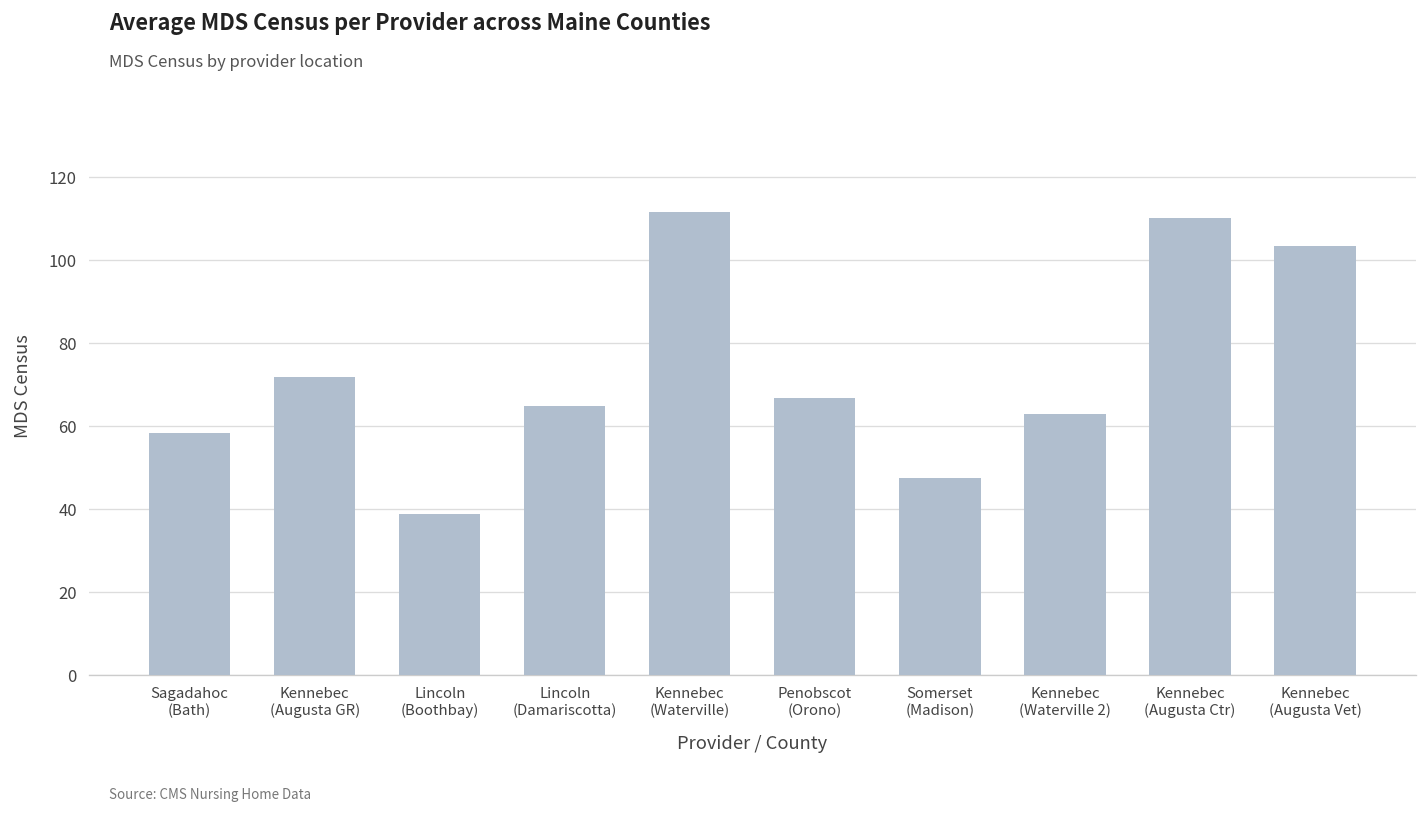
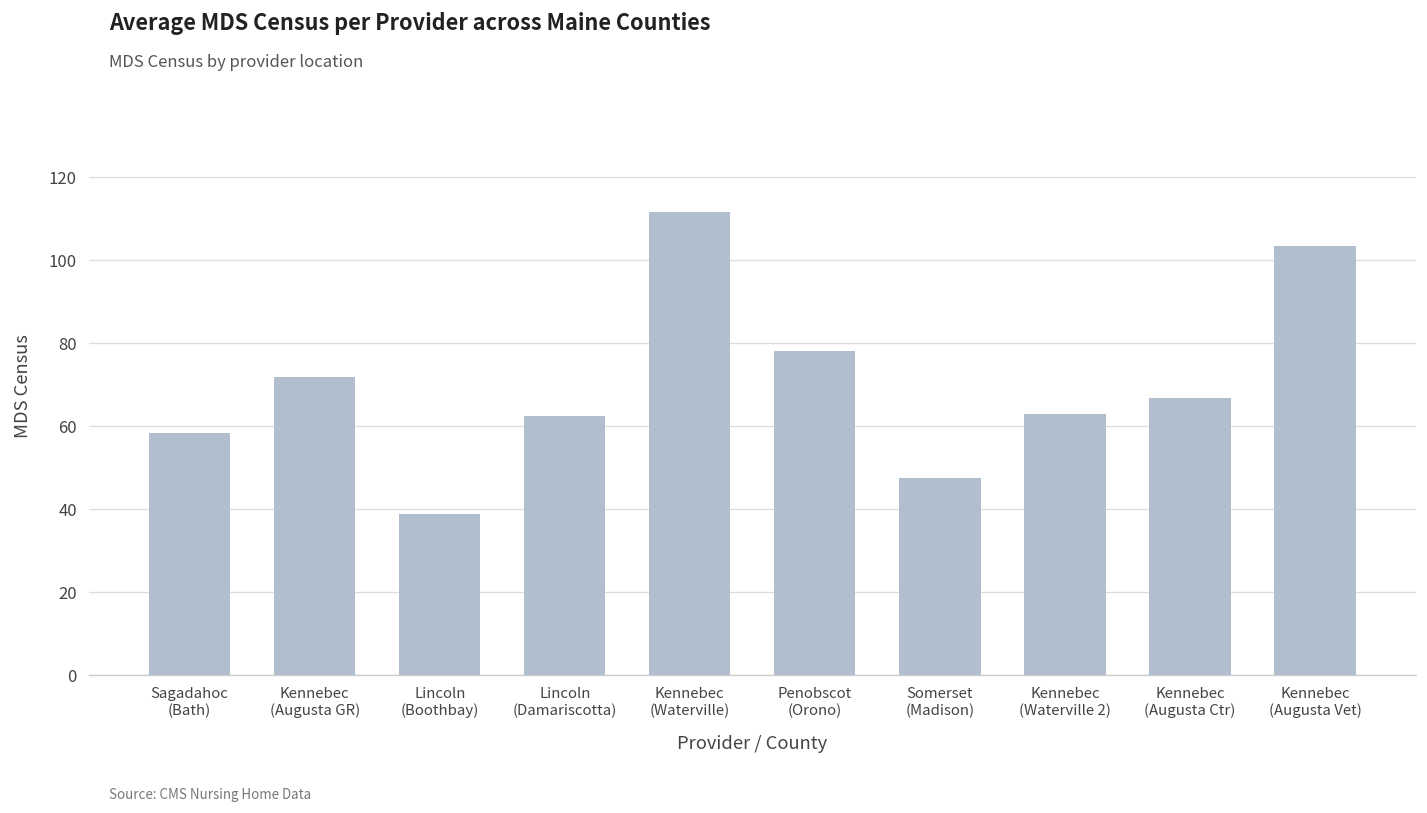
  {
    "Sagadahoc (Bath)": 58,
    "Kennebec (Augusta GR)": 72,
    "Lincoln (Boothbay)": 39,
-   "Lincoln (Damariscotta)": 65,
+   "Lincoln (Damariscotta)": 62,
    "Kennebec (Waterville)": 112,
-   "Penobscot (Orono)": 67,
+   "Penobscot (Orono)": 78,
    "Somerset (Madison)": 47,
    "Kennebec (Waterville 2)": 63,
-   "Kennebec (Augusta Ctr)": 110,
+   "Kennebec (Augusta Ctr)": 67,
    "Kennebec (Augusta Vet)": 103
  }
